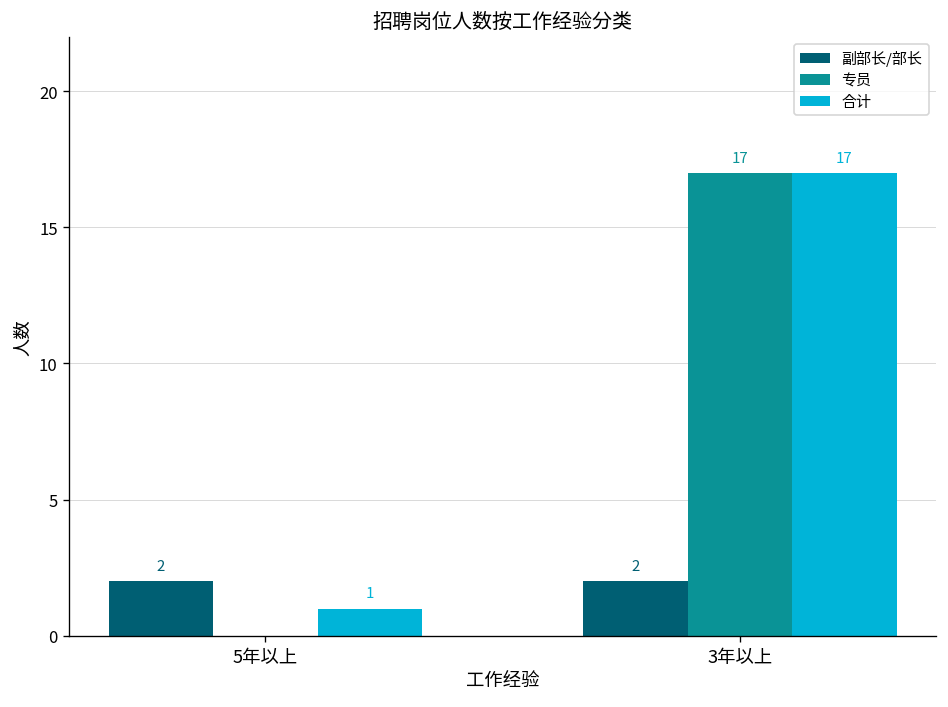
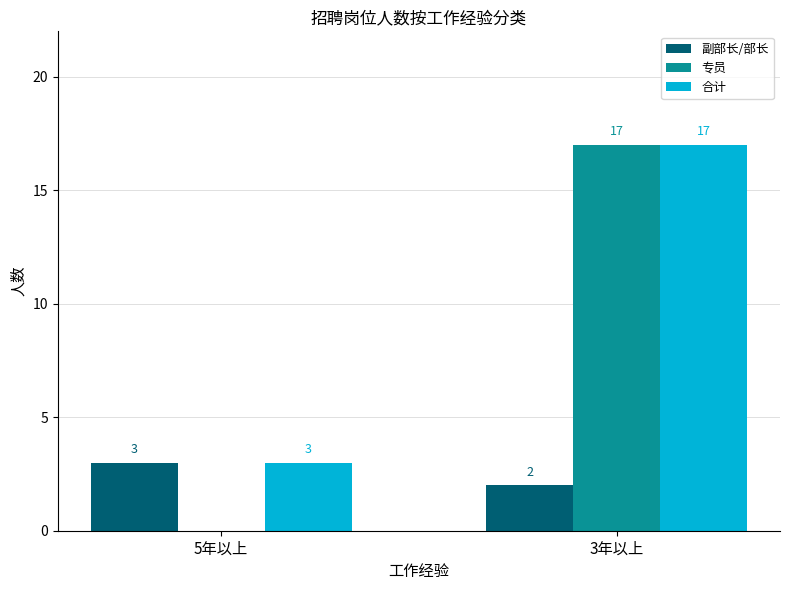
  {
    "副部长/部长": {
-     "5年以上": 2,
+     "5年以上": 3,
      "3年以上": 2
    },
    "专员": {
      "3年以上": 17
    },
    "合计": {
-     "5年以上": 1,
+     "5年以上": 3,
      "3年以上": 17
    }
  }
